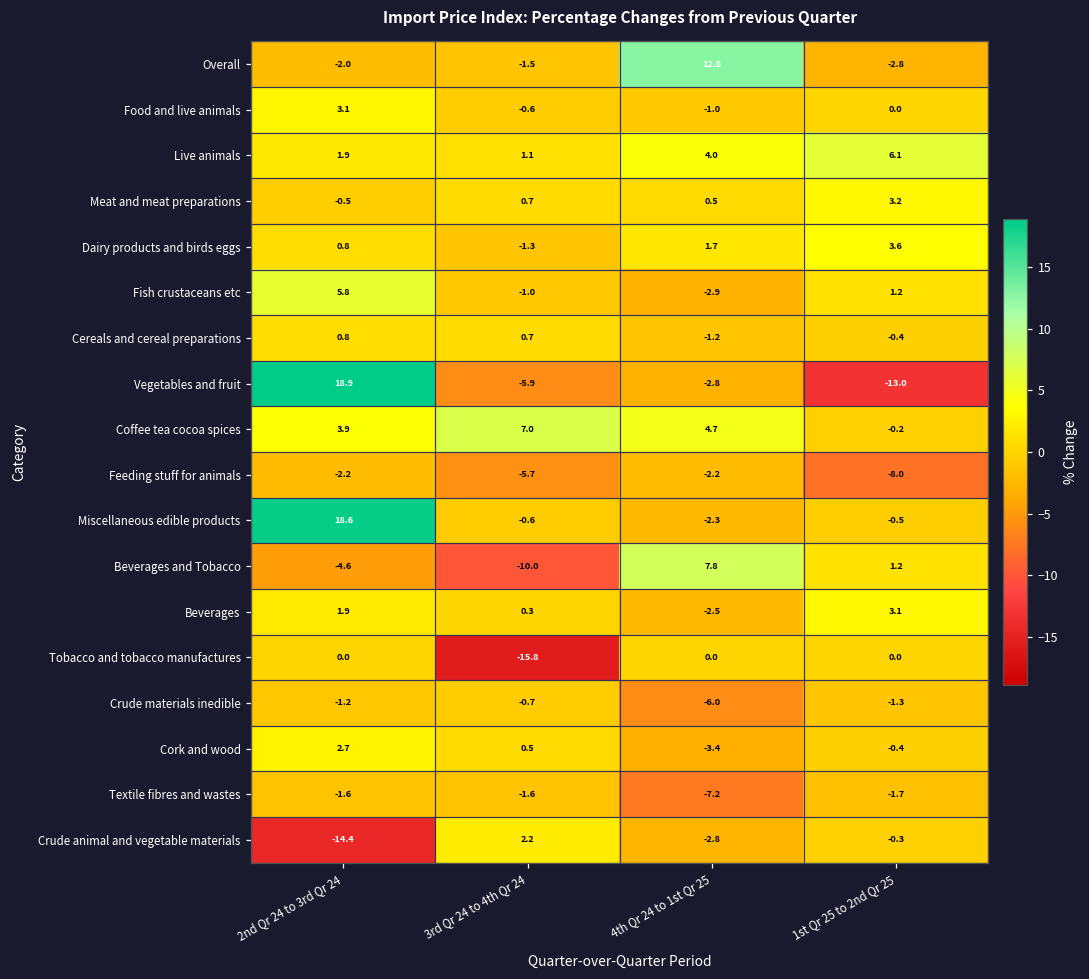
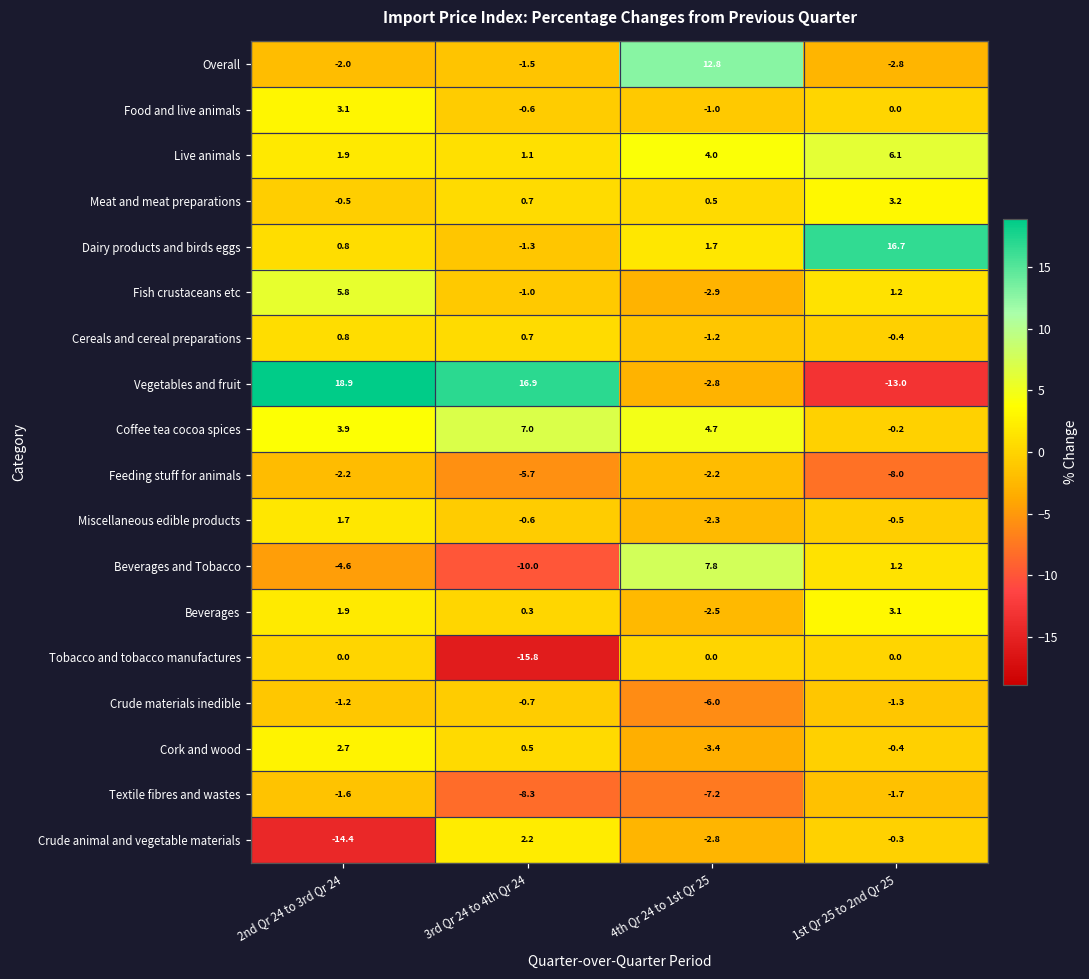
  {
    "Overall": {
      "2nd Qr 24 to 3rd Qr 24": -2.0,
      "3rd Qr 24 to 4th Qr 24": -1.5,
      "4th Qr 24 to 1st Qr 25": 12.8,
      "1st Qr 25 to 2nd Qr 25": -2.8
    },
    "Food and live animals": {
      "2nd Qr 24 to 3rd Qr 24": 3.1,
      "3rd Qr 24 to 4th Qr 24": -0.6,
      "4th Qr 24 to 1st Qr 25": -1.0,
      "1st Qr 25 to 2nd Qr 25": 0.0
    },
    "Live animals": {
      "2nd Qr 24 to 3rd Qr 24": 1.9,
      "3rd Qr 24 to 4th Qr 24": 1.1,
      "4th Qr 24 to 1st Qr 25": 4.0,
      "1st Qr 25 to 2nd Qr 25": 6.1
    },
    "Meat and meat preparations": {
      "2nd Qr 24 to 3rd Qr 24": -0.5,
      "3rd Qr 24 to 4th Qr 24": 0.7,
      "4th Qr 24 to 1st Qr 25": 0.5,
      "1st Qr 25 to 2nd Qr 25": 3.2
    },
    "Dairy products and birds eggs": {
      "2nd Qr 24 to 3rd Qr 24": 0.8,
      "3rd Qr 24 to 4th Qr 24": -1.3,
      "4th Qr 24 to 1st Qr 25": 1.7,
-     "1st Qr 25 to 2nd Qr 25": 3.6
+     "1st Qr 25 to 2nd Qr 25": 16.7
    },
    "Fish crustaceans etc": {
      "2nd Qr 24 to 3rd Qr 24": 5.8,
      "3rd Qr 24 to 4th Qr 24": -1.0,
      "4th Qr 24 to 1st Qr 25": -2.9,
      "1st Qr 25 to 2nd Qr 25": 1.2
    },
    "Cereals and cereal preparations": {
      "2nd Qr 24 to 3rd Qr 24": 0.8,
      "3rd Qr 24 to 4th Qr 24": 0.7,
      "4th Qr 24 to 1st Qr 25": -1.2,
      "1st Qr 25 to 2nd Qr 25": -0.4
    },
    "Vegetables and fruit": {
      "2nd Qr 24 to 3rd Qr 24": 18.9,
-     "3rd Qr 24 to 4th Qr 24": -5.9,
+     "3rd Qr 24 to 4th Qr 24": 16.9,
      "4th Qr 24 to 1st Qr 25": -2.8,
      "1st Qr 25 to 2nd Qr 25": -13.0
    },
    "Coffee tea cocoa spices": {
      "2nd Qr 24 to 3rd Qr 24": 3.9,
      "3rd Qr 24 to 4th Qr 24": 7.0,
      "4th Qr 24 to 1st Qr 25": 4.7,
      "1st Qr 25 to 2nd Qr 25": -0.2
    },
    "Feeding stuff for animals": {
      "2nd Qr 24 to 3rd Qr 24": -2.2,
      "3rd Qr 24 to 4th Qr 24": -5.7,
      "4th Qr 24 to 1st Qr 25": -2.2,
      "1st Qr 25 to 2nd Qr 25": -8.0
    },
    "Miscellaneous edible products": {
-     "2nd Qr 24 to 3rd Qr 24": 18.6,
+     "2nd Qr 24 to 3rd Qr 24": 1.7,
      "3rd Qr 24 to 4th Qr 24": -0.6,
      "4th Qr 24 to 1st Qr 25": -2.3,
      "1st Qr 25 to 2nd Qr 25": -0.5
    },
    "Beverages and Tobacco": {
      "2nd Qr 24 to 3rd Qr 24": -4.6,
      "3rd Qr 24 to 4th Qr 24": -10.0,
      "4th Qr 24 to 1st Qr 25": 7.8,
      "1st Qr 25 to 2nd Qr 25": 1.2
    },
    "Beverages": {
      "2nd Qr 24 to 3rd Qr 24": 1.9,
      "3rd Qr 24 to 4th Qr 24": 0.3,
      "4th Qr 24 to 1st Qr 25": -2.5,
      "1st Qr 25 to 2nd Qr 25": 3.1
    },
    "Tobacco and tobacco manufactures": {
      "2nd Qr 24 to 3rd Qr 24": 0.0,
      "3rd Qr 24 to 4th Qr 24": -15.8,
      "4th Qr 24 to 1st Qr 25": 0.0,
      "1st Qr 25 to 2nd Qr 25": 0.0
    },
    "Crude materials inedible": {
      "2nd Qr 24 to 3rd Qr 24": -1.2,
      "3rd Qr 24 to 4th Qr 24": -0.7,
      "4th Qr 24 to 1st Qr 25": -6.0,
      "1st Qr 25 to 2nd Qr 25": -1.3
    },
    "Cork and wood": {
      "2nd Qr 24 to 3rd Qr 24": 2.7,
      "3rd Qr 24 to 4th Qr 24": 0.5,
      "4th Qr 24 to 1st Qr 25": -3.4,
      "1st Qr 25 to 2nd Qr 25": -0.4
    },
    "Textile fibres and wastes": {
      "2nd Qr 24 to 3rd Qr 24": -1.6,
-     "3rd Qr 24 to 4th Qr 24": -1.6,
+     "3rd Qr 24 to 4th Qr 24": -8.3,
      "4th Qr 24 to 1st Qr 25": -7.2,
      "1st Qr 25 to 2nd Qr 25": -1.7
    },
    "Crude animal and vegetable materials": {
      "2nd Qr 24 to 3rd Qr 24": -14.4,
      "3rd Qr 24 to 4th Qr 24": 2.2,
      "4th Qr 24 to 1st Qr 25": -2.8,
      "1st Qr 25 to 2nd Qr 25": -0.3
    }
  }
